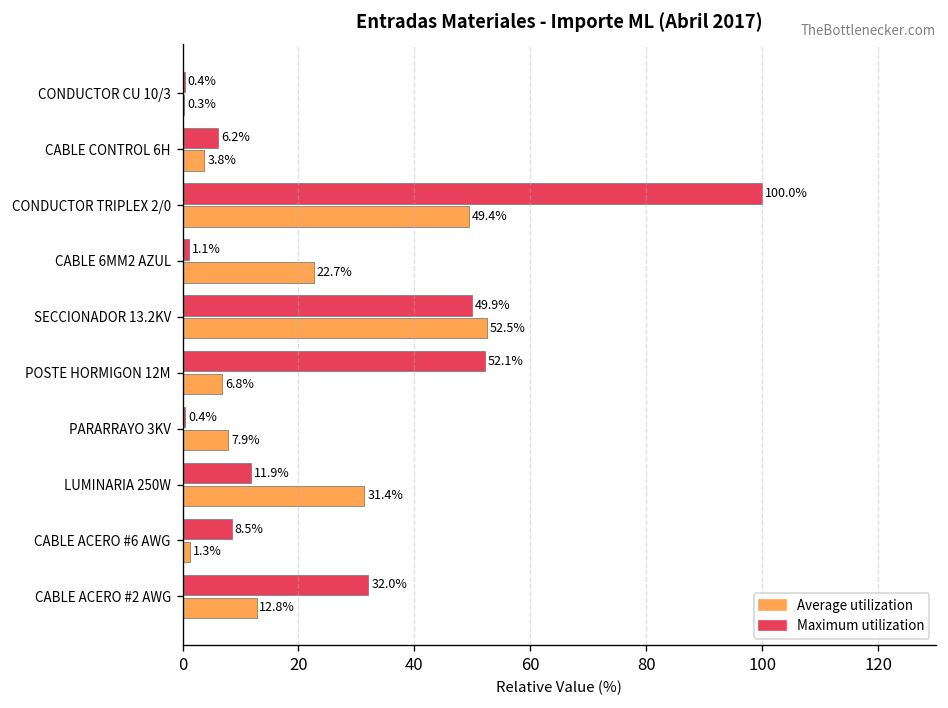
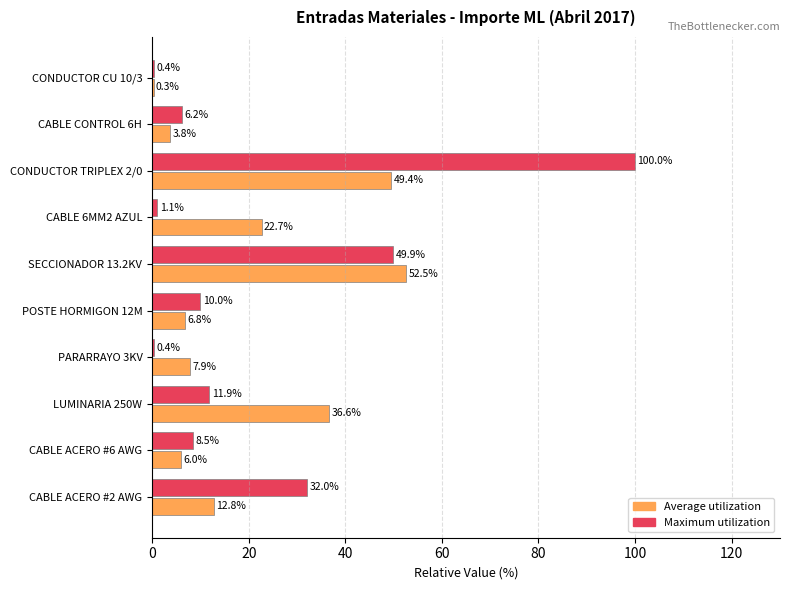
  {
    "Maximum utilization": {
      "CONDUCTOR CU 10/3": "0.4%",
      "CABLE CONTROL 6H": "6.2%",
      "CONDUCTOR TRIPLEX 2/0": "100.0%",
      "CABLE 6MM2 AZUL": "1.1%",
      "SECCIONADOR 13.2KV": "49.9%",
-     "POSTE HORMIGON 12M": "52.1%",
+     "POSTE HORMIGON 12M": "10.0%",
      "PARARRAYO 3KV": "0.4%",
      "LUMINARIA 250W": "11.9%",
      "CABLE ACERO #6 AWG": "8.5%",
      "CABLE ACERO #2 AWG": "32.0%"
    },
    "Average utilization": {
      "CONDUCTOR CU 10/3": "0.3%",
      "CABLE CONTROL 6H": "3.8%",
      "CONDUCTOR TRIPLEX 2/0": "49.4%",
      "CABLE 6MM2 AZUL": "22.7%",
      "SECCIONADOR 13.2KV": "52.5%",
      "POSTE HORMIGON 12M": "6.8%",
      "PARARRAYO 3KV": "7.9%",
-     "LUMINARIA 250W": "31.4%",
-     "CABLE ACERO #6 AWG": "1.3%",
+     "LUMINARIA 250W": "36.6%",
+     "CABLE ACERO #6 AWG": "6.0%",
      "CABLE ACERO #2 AWG": "12.8%"
    }
  }
